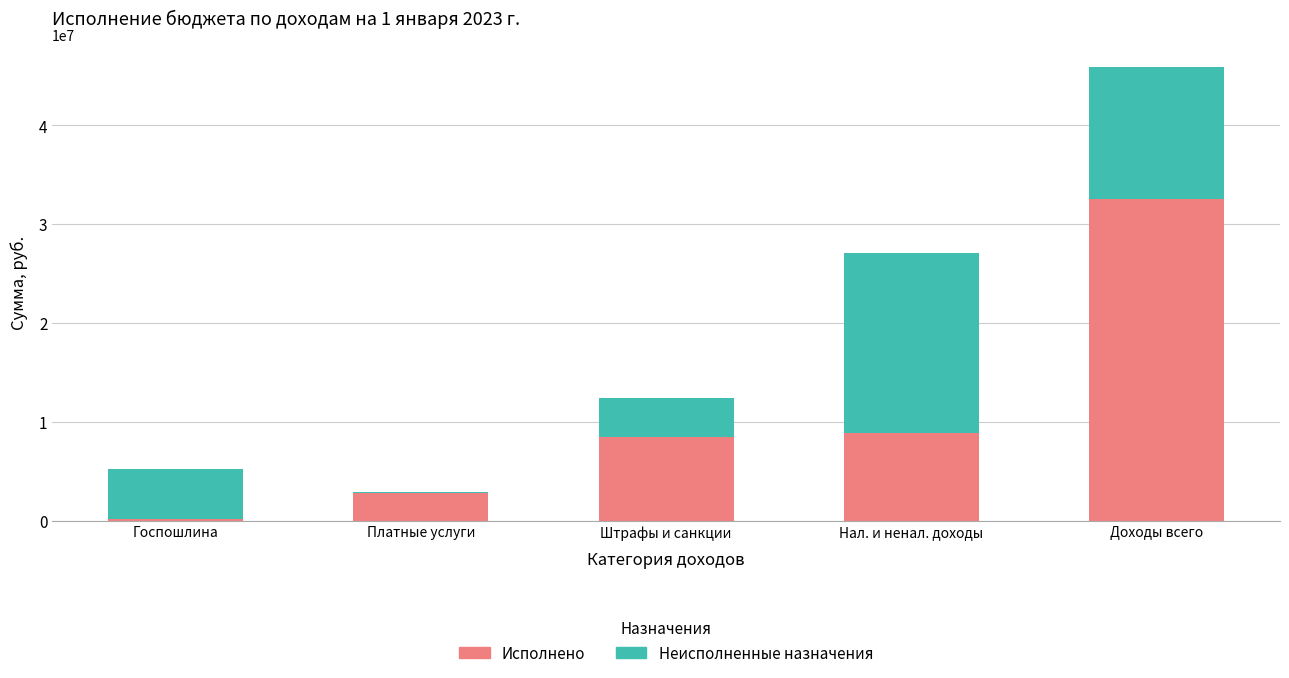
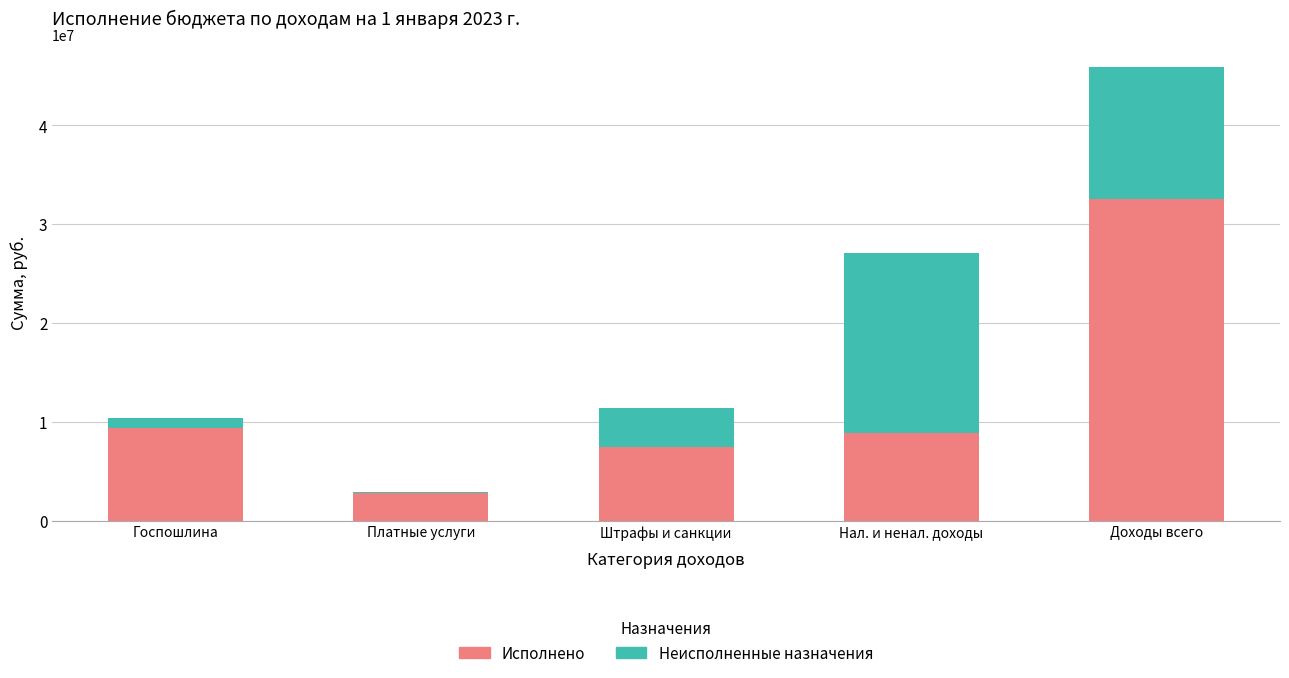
  {
    "Исполнено": {
-     "Госпошлина": 0,
+     "Госпошлина": 9000000,
      "Платные услуги": 3000000,
-     "Штрафы и санкции": 8000000,
+     "Штрафы и санкции": 7000000,
      "Нал. и ненал. доходы": 9000000,
      "Доходы всего": 33000000
    },
    "Неисполненные назначения": {
-     "Госпошлина": 5000000,
+     "Госпошлина": 1000000,
      "Штрафы и санкции": 4000000,
      "Нал. и ненал. доходы": 18000000,
      "Доходы всего": 13000000
    }
  }
